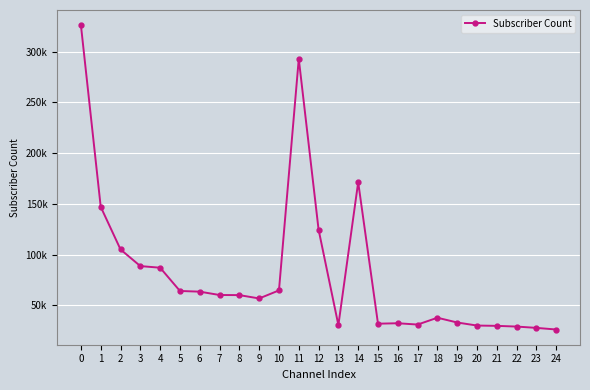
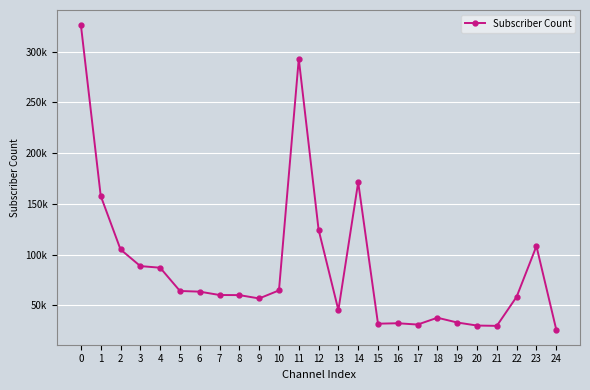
  {
    "0": 326000,
-   "1": 147000,
+   "1": 158000,
    "2": 105000,
    "3": 89000,
    "4": 87000,
    "5": 64000,
    "6": 63000,
    "7": 60000,
    "8": 60000,
    "9": 57000,
    "10": 65000,
    "11": 293000,
    "12": 125000,
-   "13": 30000,
+   "13": 45000,
    "14": 171000,
    "15": 32000,
    "16": 32000,
    "17": 31000,
    "18": 38000,
    "19": 33000,
    "20": 30000,
    "21": 30000,
-   "22": 29000,
-   "23": 28000,
+   "22": 58000,
+   "23": 108000,
    "24": 26000
  }
